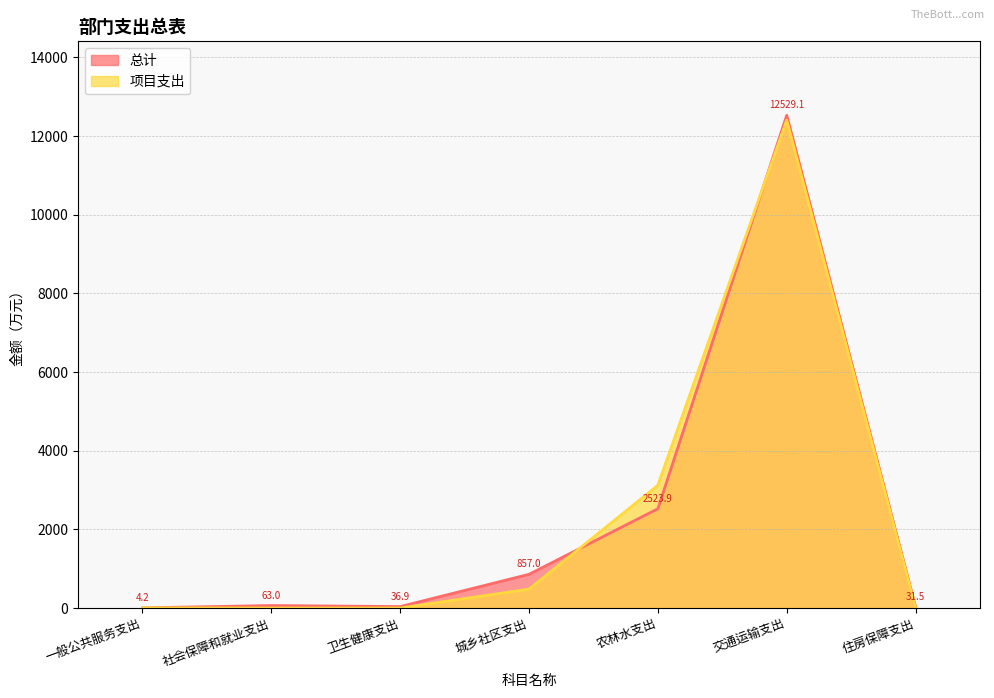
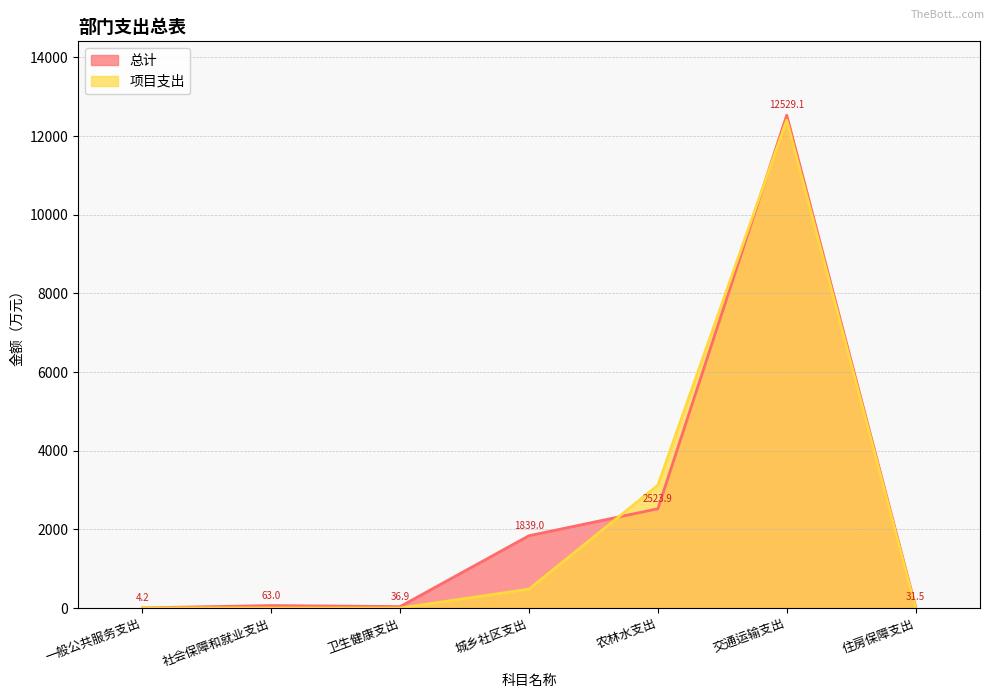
  {
    "总计": {
-     "城乡社区支出": 857.0,
+     "城乡社区支出": 1839.0,
      "农林水支出": 2523.9,
      "交通运输支出": 12529.1
    },
    "项目支出": {
      "城乡社区支出": 500,
      "农林水支出": 3100,
      "交通运输支出": 12400
    }
  }
